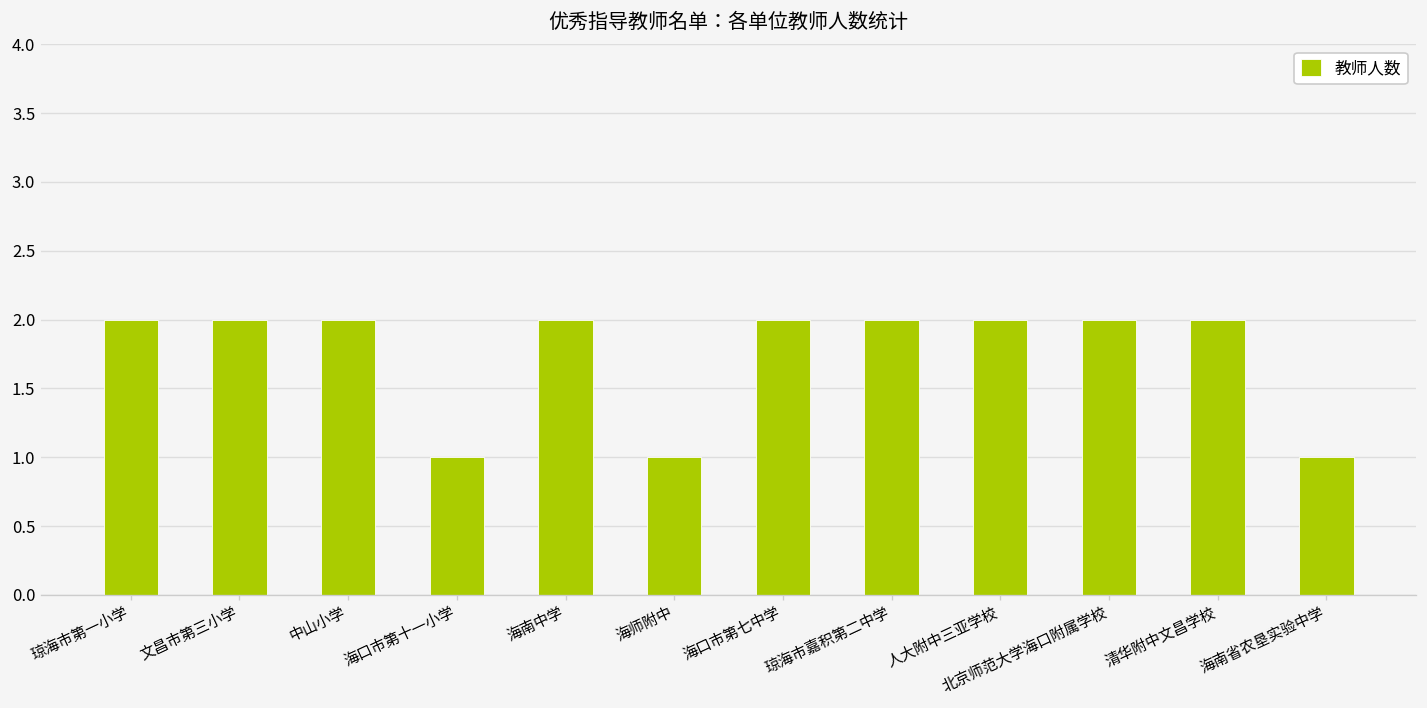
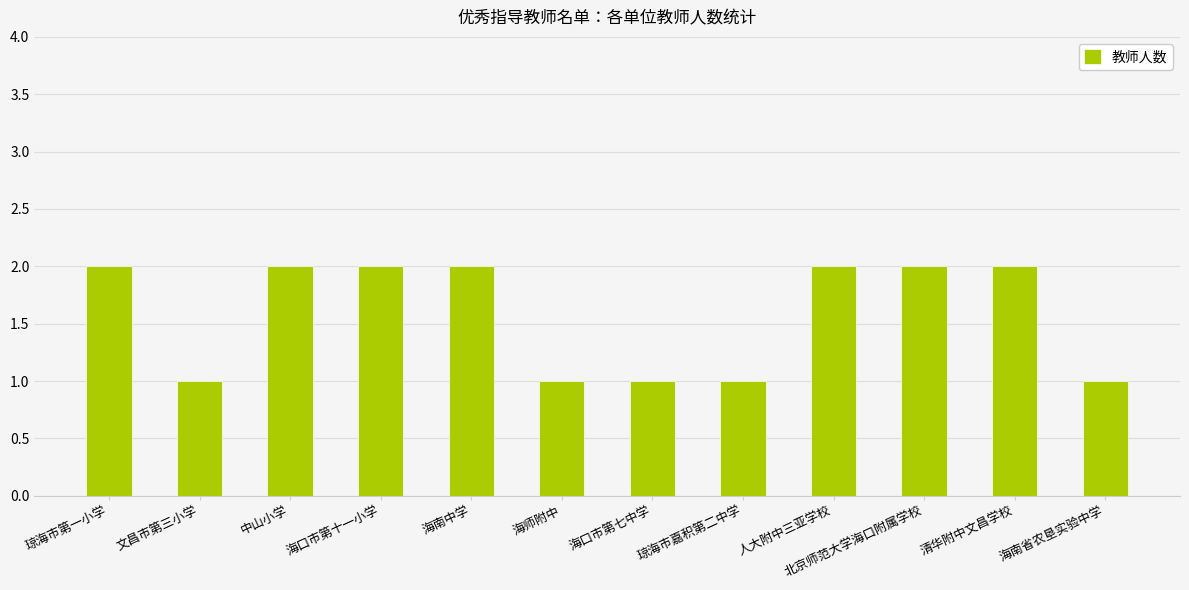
  {
    "琼海市第一小学": 2,
-   "文昌市第三小学": 2,
+   "文昌市第三小学": 1,
    "中山小学": 2,
-   "海口市第十一小学": 1,
+   "海口市第十一小学": 2,
    "海南中学": 2,
    "海师附中": 1,
-   "海口市第七中学": 2,
-   "琼海市嘉积第二中学": 2,
+   "海口市第七中学": 1,
+   "琼海市嘉积第二中学": 1,
    "人大附中三亚学校": 2,
    "北京师范大学海口附属学校": 2,
    "清华附中文昌学校": 2,
    "海南省农垦实验中学": 1
  }
